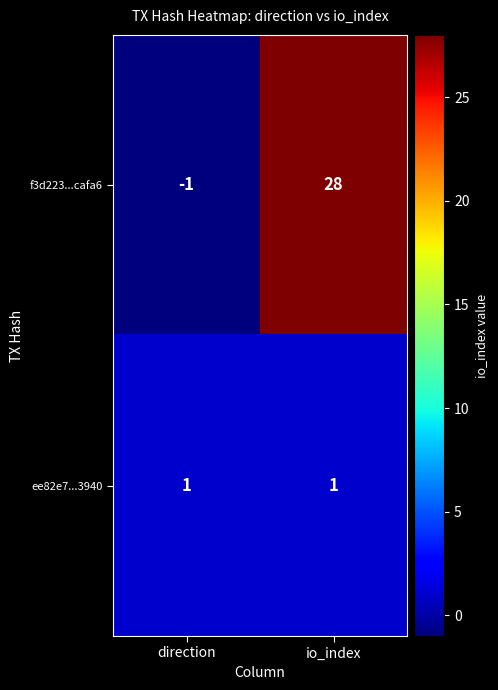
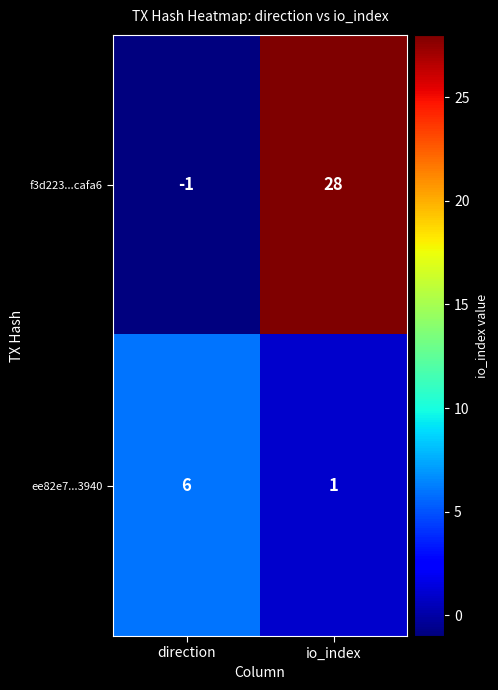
  {
    "f3d223...cafa6": {
      "direction": -1,
      "io_index": 28
    },
    "ee82e7...3940": {
-     "direction": 1,
+     "direction": 6,
      "io_index": 1
    }
  }
